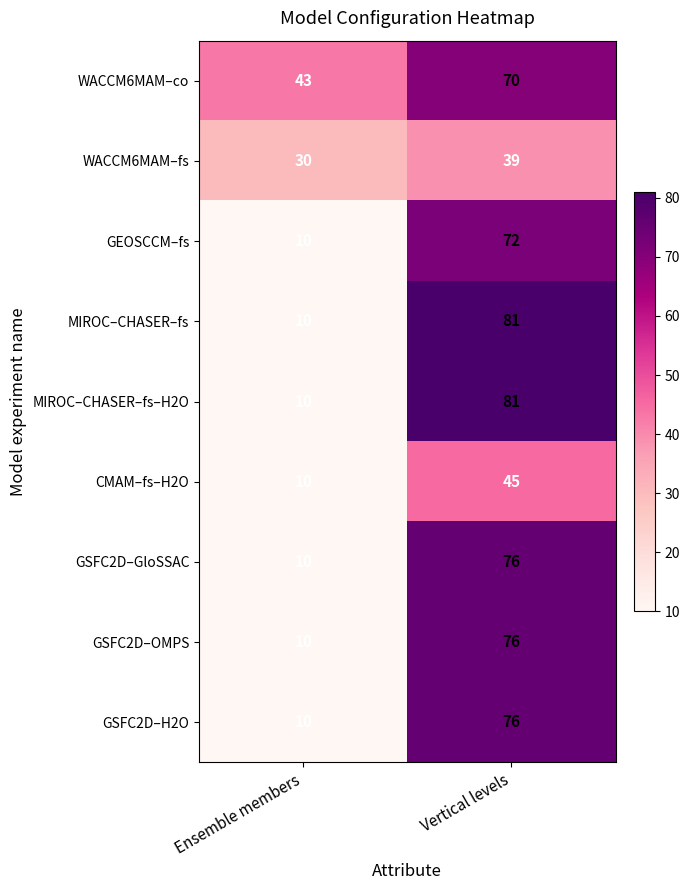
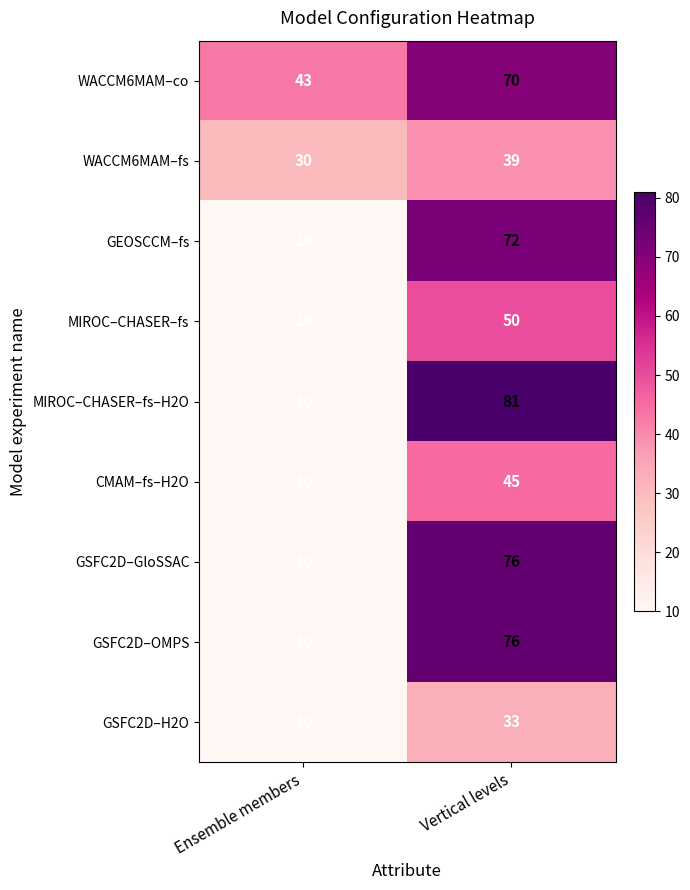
  {
    "WACCM6MAM–co": {
      "Ensemble members": 43,
      "Vertical levels": 70
    },
    "WACCM6MAM–fs": {
      "Ensemble members": 30,
      "Vertical levels": 39
    },
    "GEOSCCM–fs": {
      "Vertical levels": 72
    },
    "MIROC–CHASER–fs": {
-     "Vertical levels": 81
+     "Vertical levels": 50
    },
    "MIROC–CHASER–fs–H2O": {
      "Vertical levels": 81
    },
    "CMAM–fs–H2O": {
      "Vertical levels": 45
    },
    "GSFC2D–GloSSAC": {
      "Vertical levels": 76
    },
    "GSFC2D–OMPS": {
      "Vertical levels": 76
    },
    "GSFC2D–H2O": {
-     "Vertical levels": 76
+     "Vertical levels": 33
    }
  }
